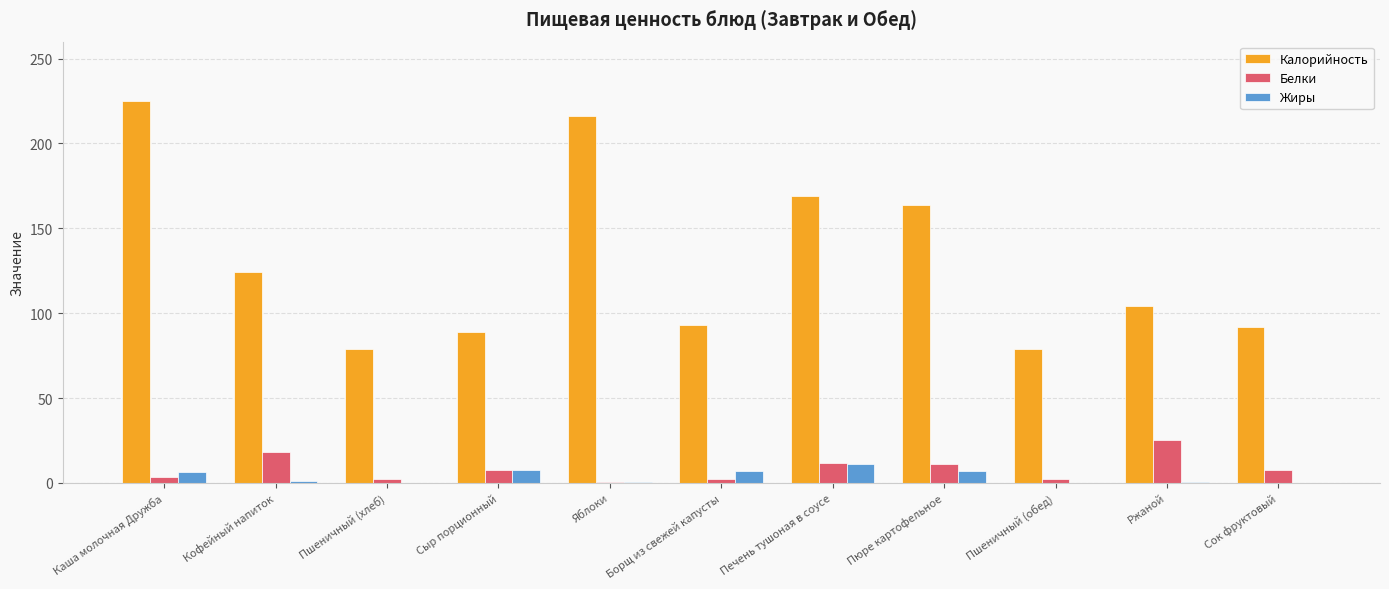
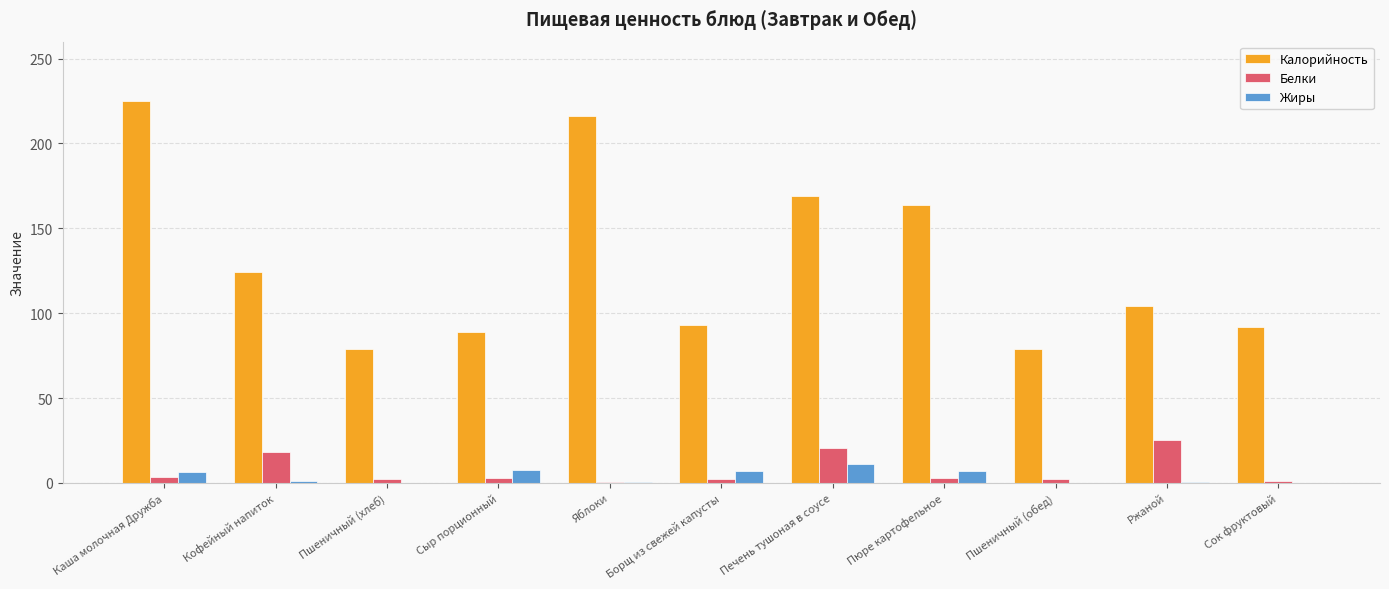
  {
    "Калорийность": {
      "Каша молочная Дружба": 225,
      "Кофейный напиток": 124,
      "Пшеничный (хлеб)": 79,
      "Сыр порционный": 89,
      "Яблоки": 216,
      "Борщ из свежей капусты": 93,
      "Печень тушоная в соусе": 169,
      "Пюре картофельное": 164,
      "Пшеничный (обед)": 79,
      "Ржаной": 104,
      "Сок фруктовый": 92
    },
    "Белки": {
      "Каша молочная Дружба": 3,
      "Кофейный напиток": 18,
      "Пшеничный (хлеб)": 2,
-     "Сыр порционный": 8,
+     "Сыр порционный": 3,
      "Борщ из свежей капусты": 2,
-     "Печень тушоная в соусе": 12,
-     "Пюре картофельное": 11,
+     "Печень тушоная в соусе": 21,
+     "Пюре картофельное": 3,
      "Пшеничный (обед)": 2,
      "Ржаной": 25,
-     "Сок фруктовый": 7
+     "Сок фруктовый": 1
    },
    "Жиры": {
      "Каша молочная Дружба": 6,
      "Пшеничный (хлеб)": 0,
      "Сыр порционный": 8,
      "Борщ из свежей капусты": 7,
      "Печень тушоная в соусе": 11,
      "Пюре картофельное": 7,
      "Пшеничный (обед)": 0,
      "Сок фруктовый": 0
    }
  }
